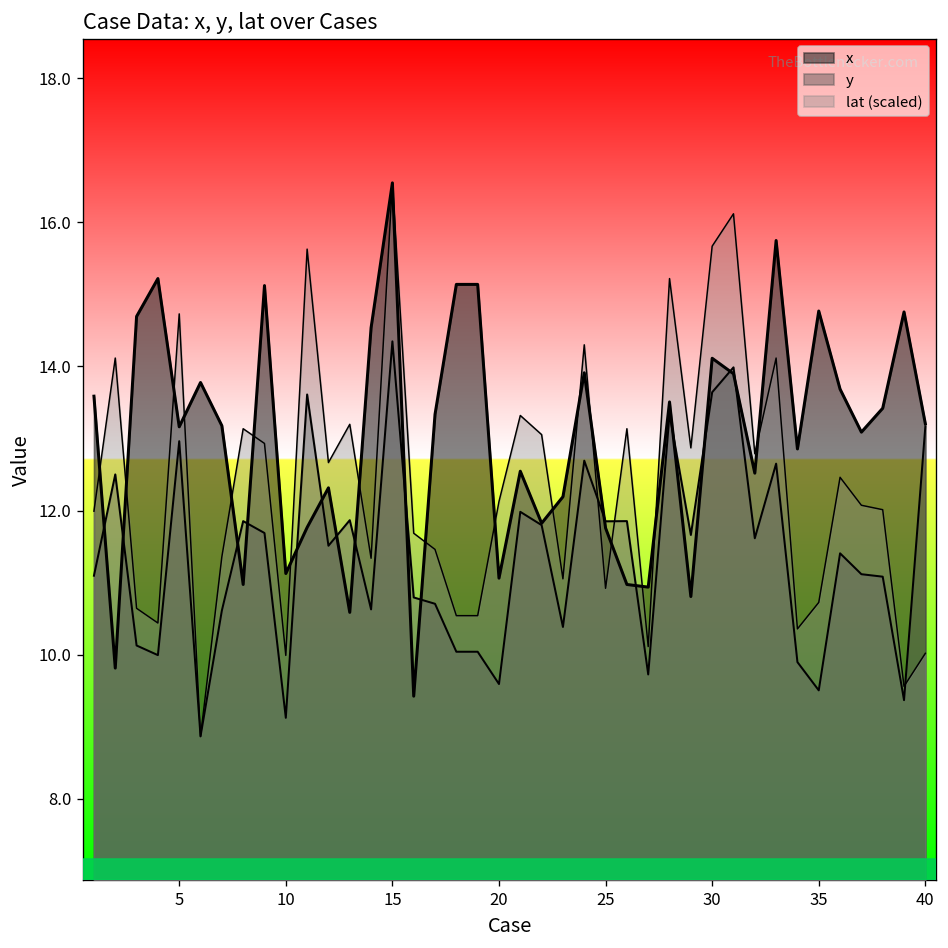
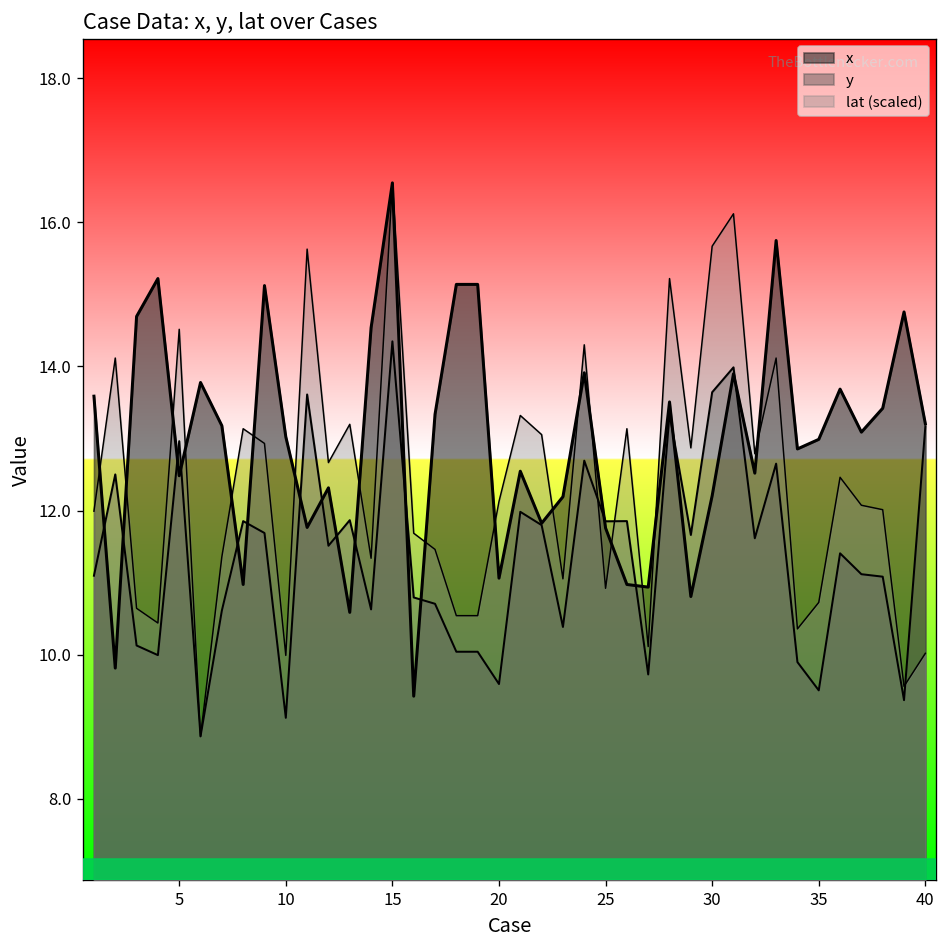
  {
    "x": {
-     "5": 13.2,
-     "10": 11.1,
+     "5": 12.5,
+     "10": 13.0,
      "20": 11.1,
      "25": 11.8,
-     "30": 14.1,
-     "35": 14.8
+     "30": 12.2,
+     "35": 13.0
    },
    "y": {
      "5": 13.0,
      "10": 9.1,
      "15": 14.3,
      "20": 9.6,
      "25": 11.9,
      "30": 13.6,
      "35": 9.5
    },
    "lat (scaled)": {
-     "5": 14.7,
+     "5": 14.5,
      "10": 10.0,
      "20": 12.1,
      "25": 10.9,
      "30": 15.7,
      "35": 10.7,
      "40": 10.0
    }
  }
